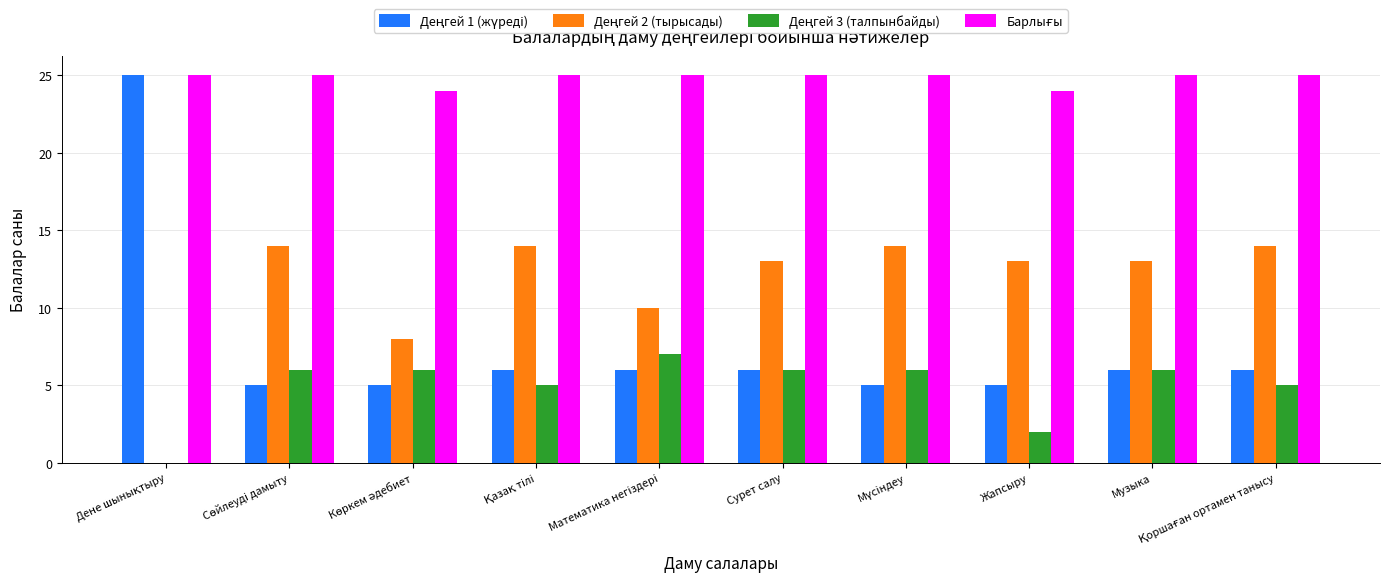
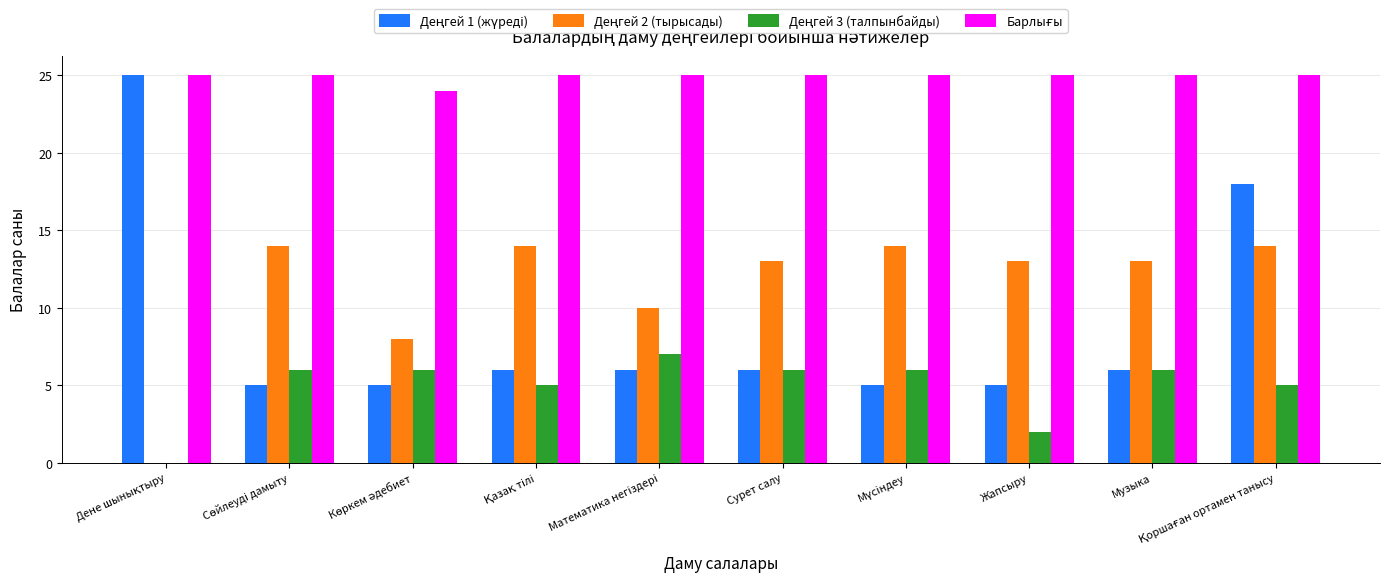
  {
    "Деңгей 1 (жүреді)": {
      "Дене шынықтыру": 25,
      "Сөйлеуді дамыту": 5,
      "Көркем әдебиет": 5,
      "Қазақ тілі": 6,
      "Математика негіздері": 6,
      "Сурет салу": 6,
      "Мүсіндеу": 5,
      "Жапсыру": 5,
      "Музыка": 6,
-     "Қоршаған ортамен танысу": 6
+     "Қоршаған ортамен танысу": 18
    },
    "Деңгей 2 (тырысады)": {
      "Дене шынықтыру": 0,
      "Сөйлеуді дамыту": 14,
      "Көркем әдебиет": 8,
      "Қазақ тілі": 14,
      "Математика негіздері": 10,
      "Сурет салу": 13,
      "Мүсіндеу": 14,
      "Жапсыру": 13,
      "Музыка": 13,
      "Қоршаған ортамен танысу": 14
    },
    "Деңгей 3 (талпынбайды)": {
      "Дене шынықтыру": 0,
      "Сөйлеуді дамыту": 6,
      "Көркем әдебиет": 6,
      "Қазақ тілі": 5,
      "Математика негіздері": 7,
      "Сурет салу": 6,
      "Мүсіндеу": 6,
      "Жапсыру": 2,
      "Музыка": 6,
      "Қоршаған ортамен танысу": 5
    },
    "Барлығы": {
      "Дене шынықтыру": 25,
      "Сөйлеуді дамыту": 25,
      "Көркем әдебиет": 24,
      "Қазақ тілі": 25,
      "Математика негіздері": 25,
      "Сурет салу": 25,
      "Мүсіндеу": 25,
-     "Жапсыру": 24,
+     "Жапсыру": 25,
      "Музыка": 25,
      "Қоршаған ортамен танысу": 25
    }
  }
